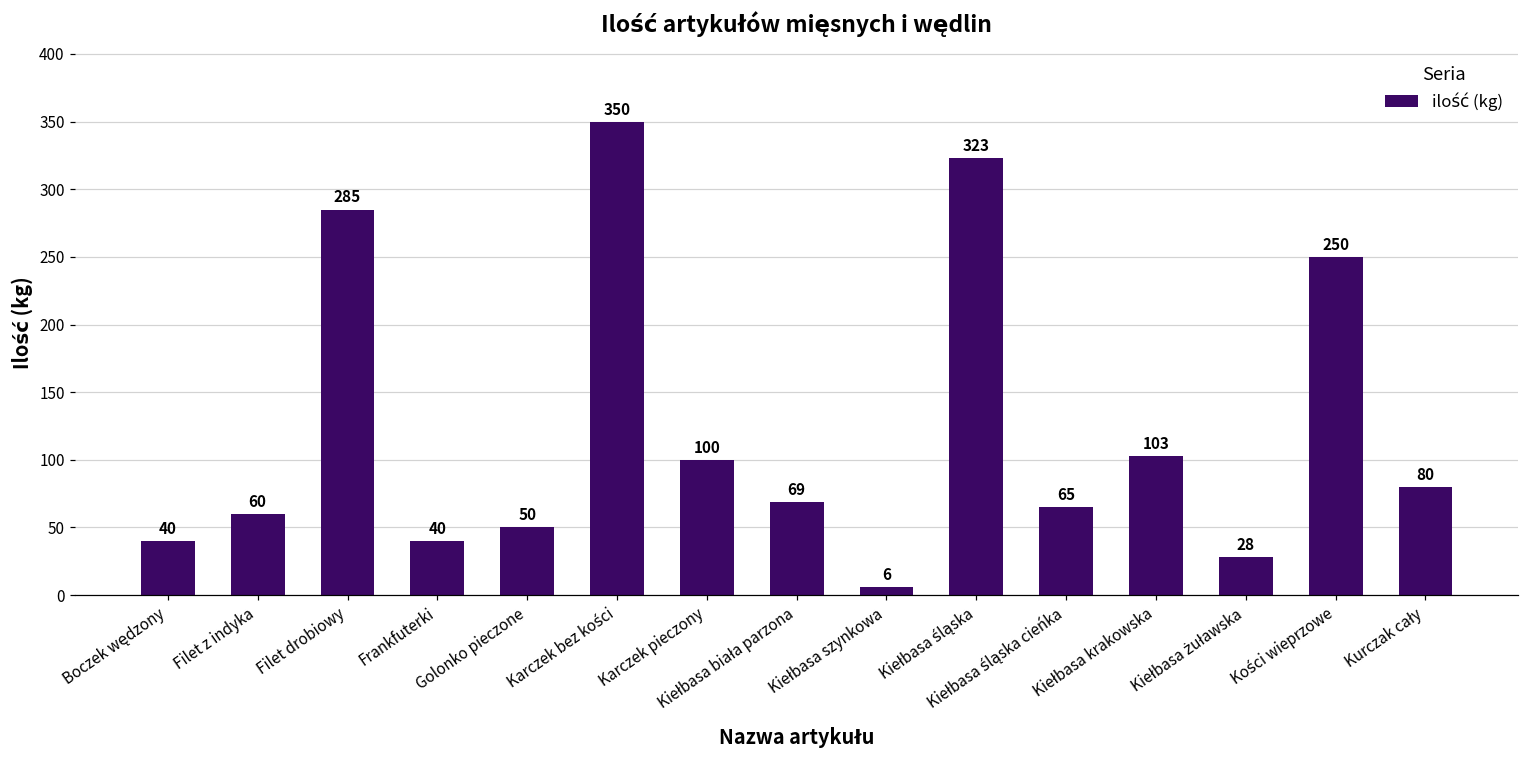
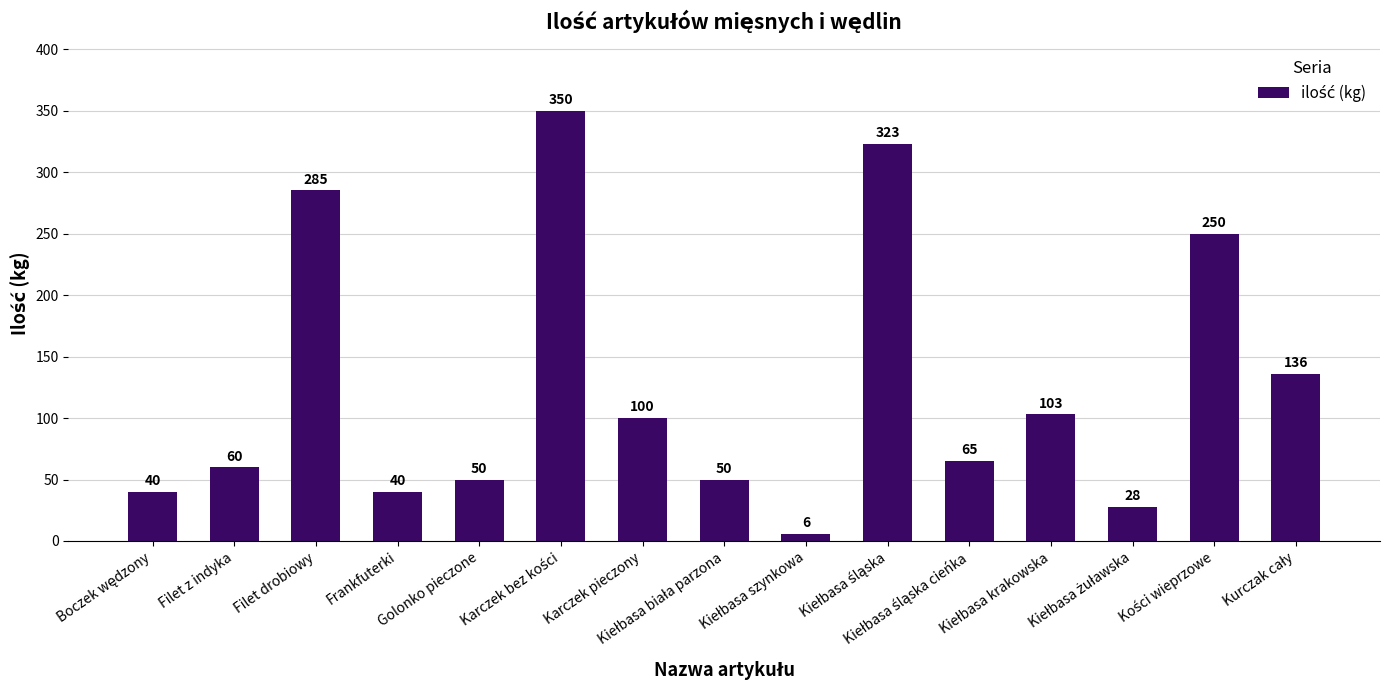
  {
    "Boczek wędzony": 40,
    "Filet z indyka": 60,
    "Filet drobiowy": 285,
    "Frankfuterki": 40,
    "Golonko pieczone": 50,
    "Karczek bez kości": 350,
    "Karczek pieczony": 100,
-   "Kiełbasa biała parzona": 69,
+   "Kiełbasa biała parzona": 50,
    "Kiełbasa szynkowa": 6,
    "Kiełbasa śląska": 323,
    "Kiełbasa śląska cieńka": 65,
    "Kiełbasa krakowska": 103,
    "Kiełbasa żuławska": 28,
    "Kości wieprzowe": 250,
-   "Kurczak cały": 80
+   "Kurczak cały": 136
  }
